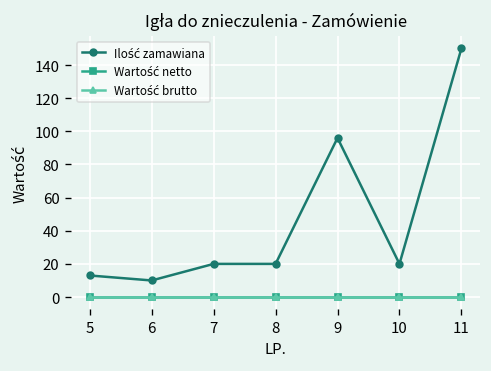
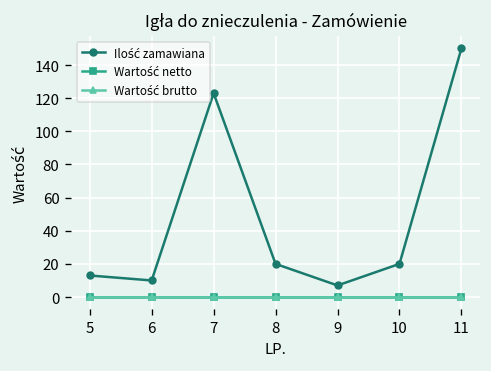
  {
    "Ilość zamawiana": {
      "5": 13,
      "6": 10,
-     "7": 20,
+     "7": 123,
      "8": 20,
-     "9": 96,
+     "9": 7,
      "10": 20,
      "11": 150
    },
    "Wartość brutto": {
      "5": 0,
      "6": 0,
      "7": 0,
      "8": 0,
      "9": 0,
      "10": 0,
      "11": 0
    }
  }
